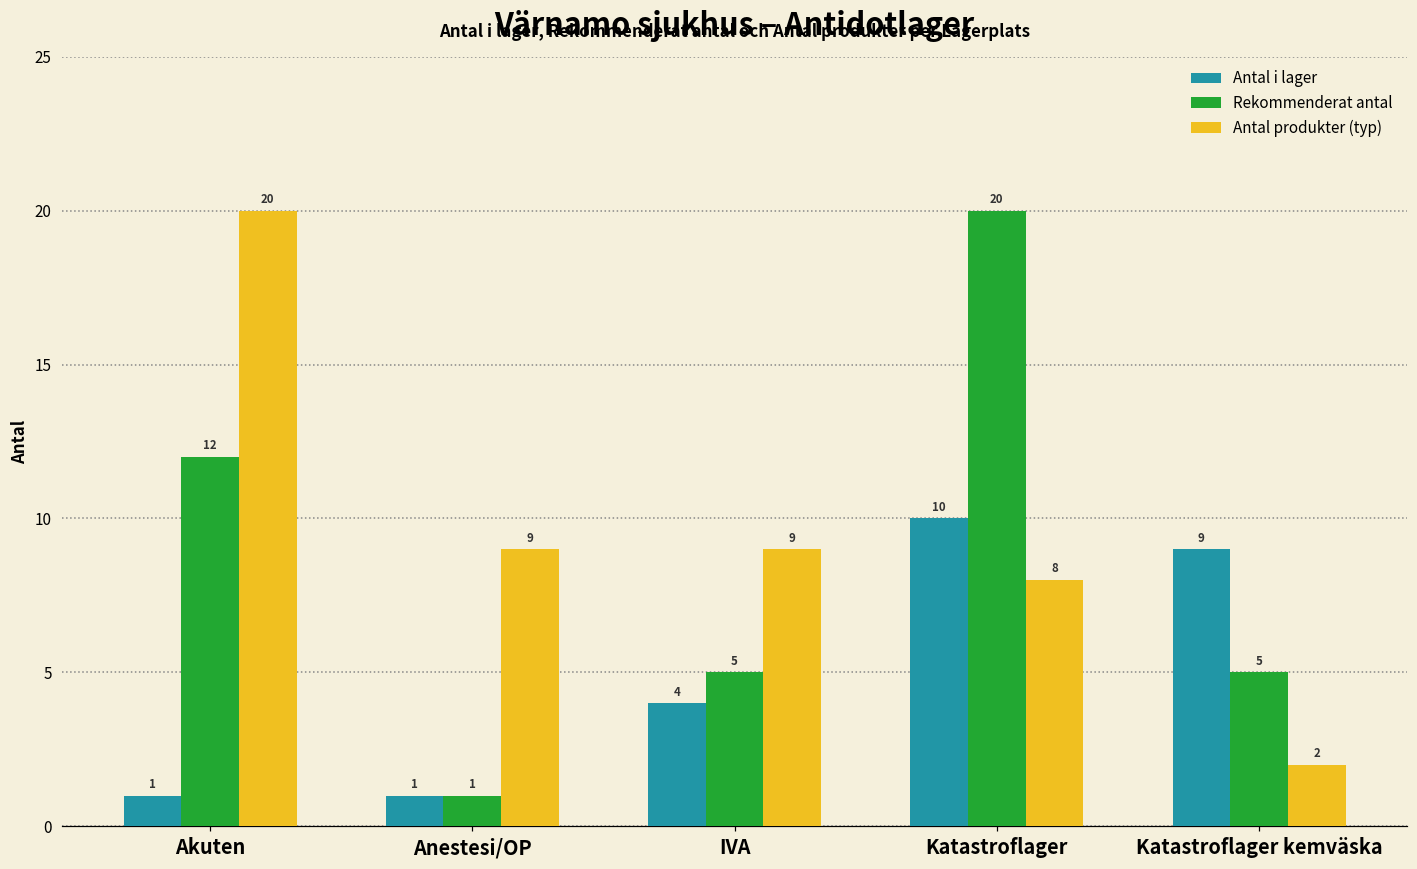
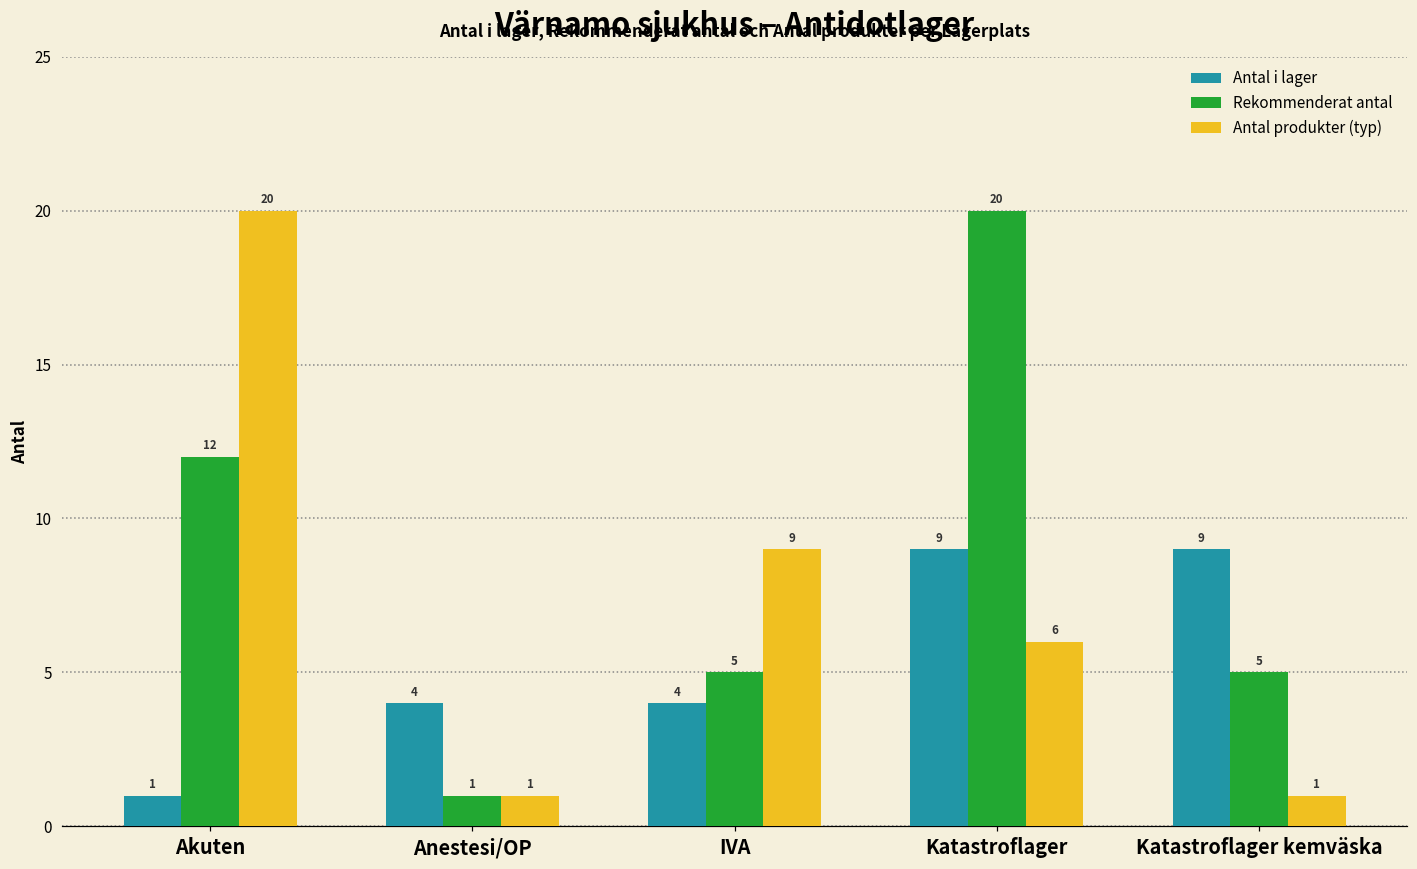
  {
    "Antal i lager": {
      "Akuten": 1,
-     "Anestesi/OP": 1,
+     "Anestesi/OP": 4,
      "IVA": 4,
-     "Katastroflager": 10,
+     "Katastroflager": 9,
      "Katastroflager kemväska": 9
    },
    "Rekommenderat antal": {
      "Akuten": 12,
      "Anestesi/OP": 1,
      "IVA": 5,
      "Katastroflager": 20,
      "Katastroflager kemväska": 5
    },
    "Antal produkter (typ)": {
      "Akuten": 20,
-     "Anestesi/OP": 9,
+     "Anestesi/OP": 1,
      "IVA": 9,
-     "Katastroflager": 8,
-     "Katastroflager kemväska": 2
+     "Katastroflager": 6,
+     "Katastroflager kemväska": 1
    }
  }
